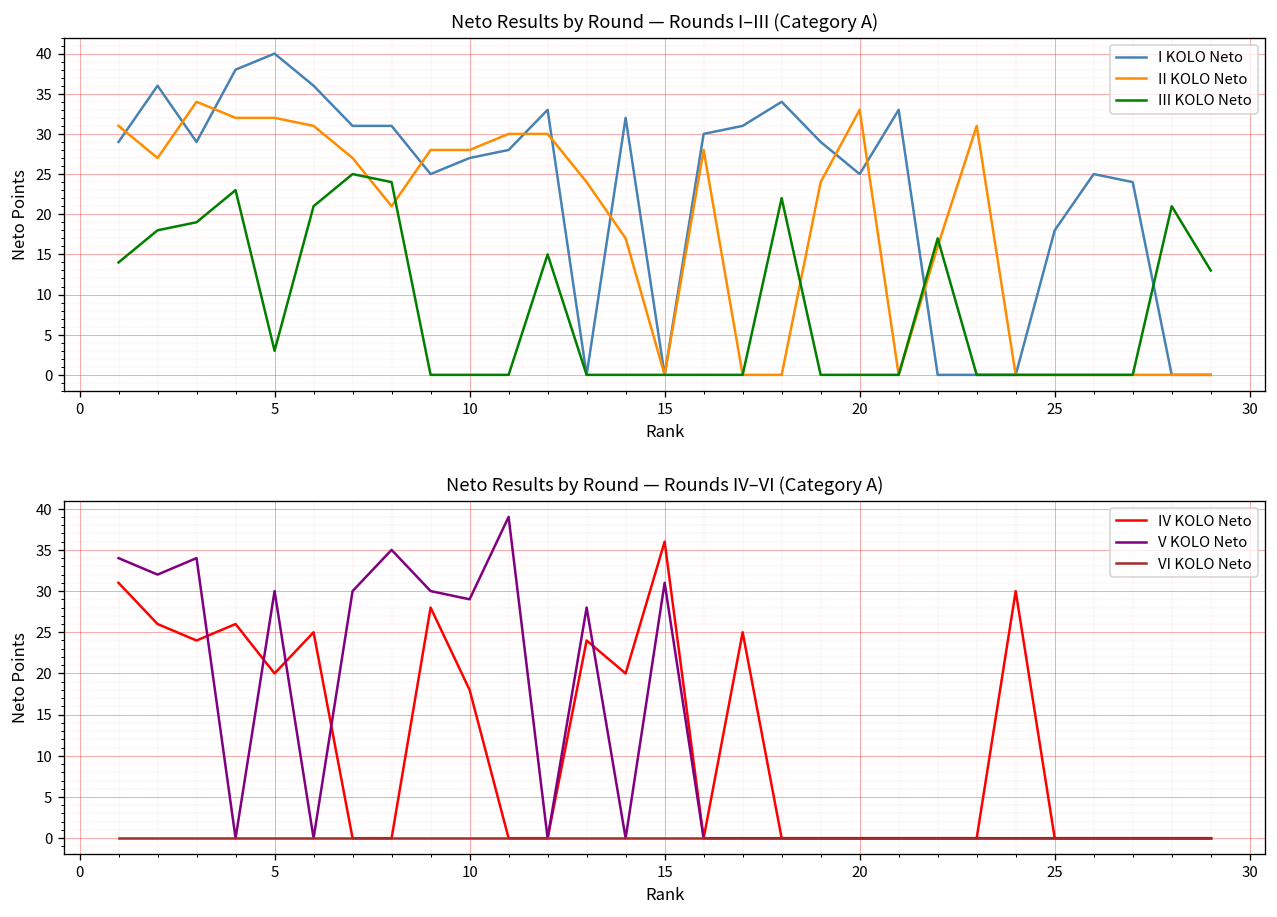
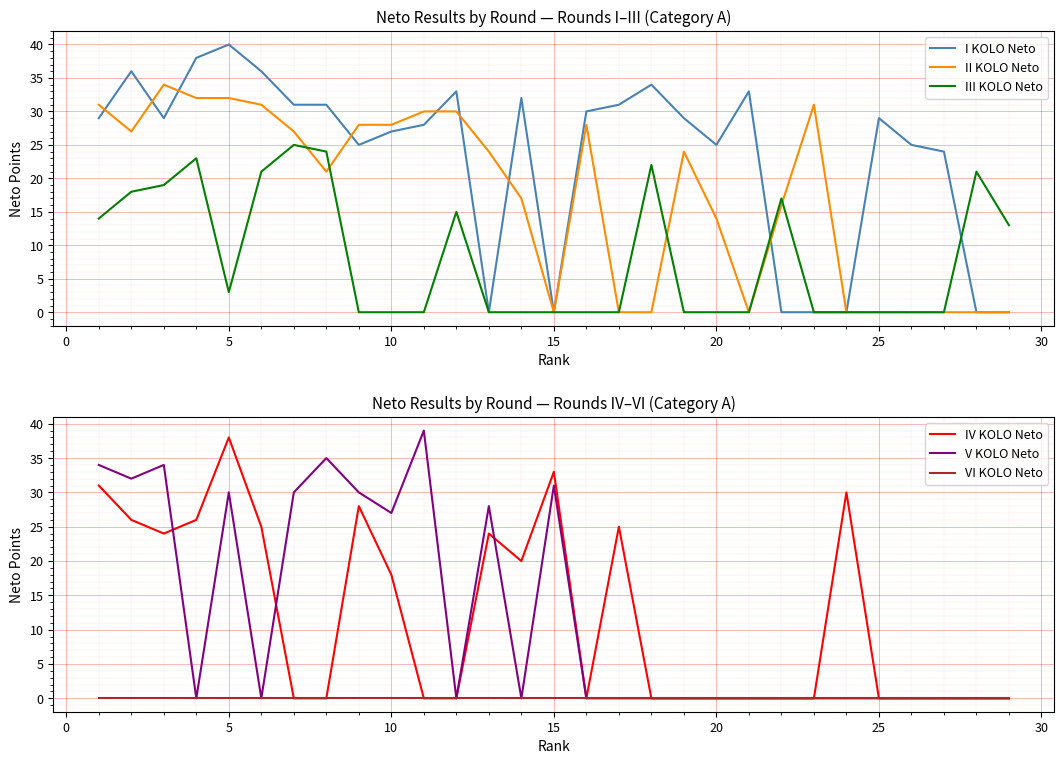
  {
    "Neto Results by Round — Rounds I–III (Category A)": {
      "I KOLO Neto": {
        "5": 40,
        "10": 27,
        "20": 25,
-       "25": 18
+       "25": 29
      },
      "II KOLO Neto": {
        "5": 32,
        "10": 28,
-       "20": 33
+       "20": 14
      },
      "III KOLO Neto": {
        "5": 3,
        "10": 0,
        "20": 0
      }
    },
    "Neto Results by Round — Rounds IV–VI (Category A)": {
      "IV KOLO Neto": {
-       "5": 20,
+       "5": 38,
        "10": 18,
-       "15": 36
+       "15": 33
      },
      "V KOLO Neto": {
        "5": 30,
-       "10": 29,
+       "10": 27,
        "15": 31
      },
      "VI KOLO Neto": {
        "5": 0,
        "10": 0,
        "15": 0
      }
    }
  }
